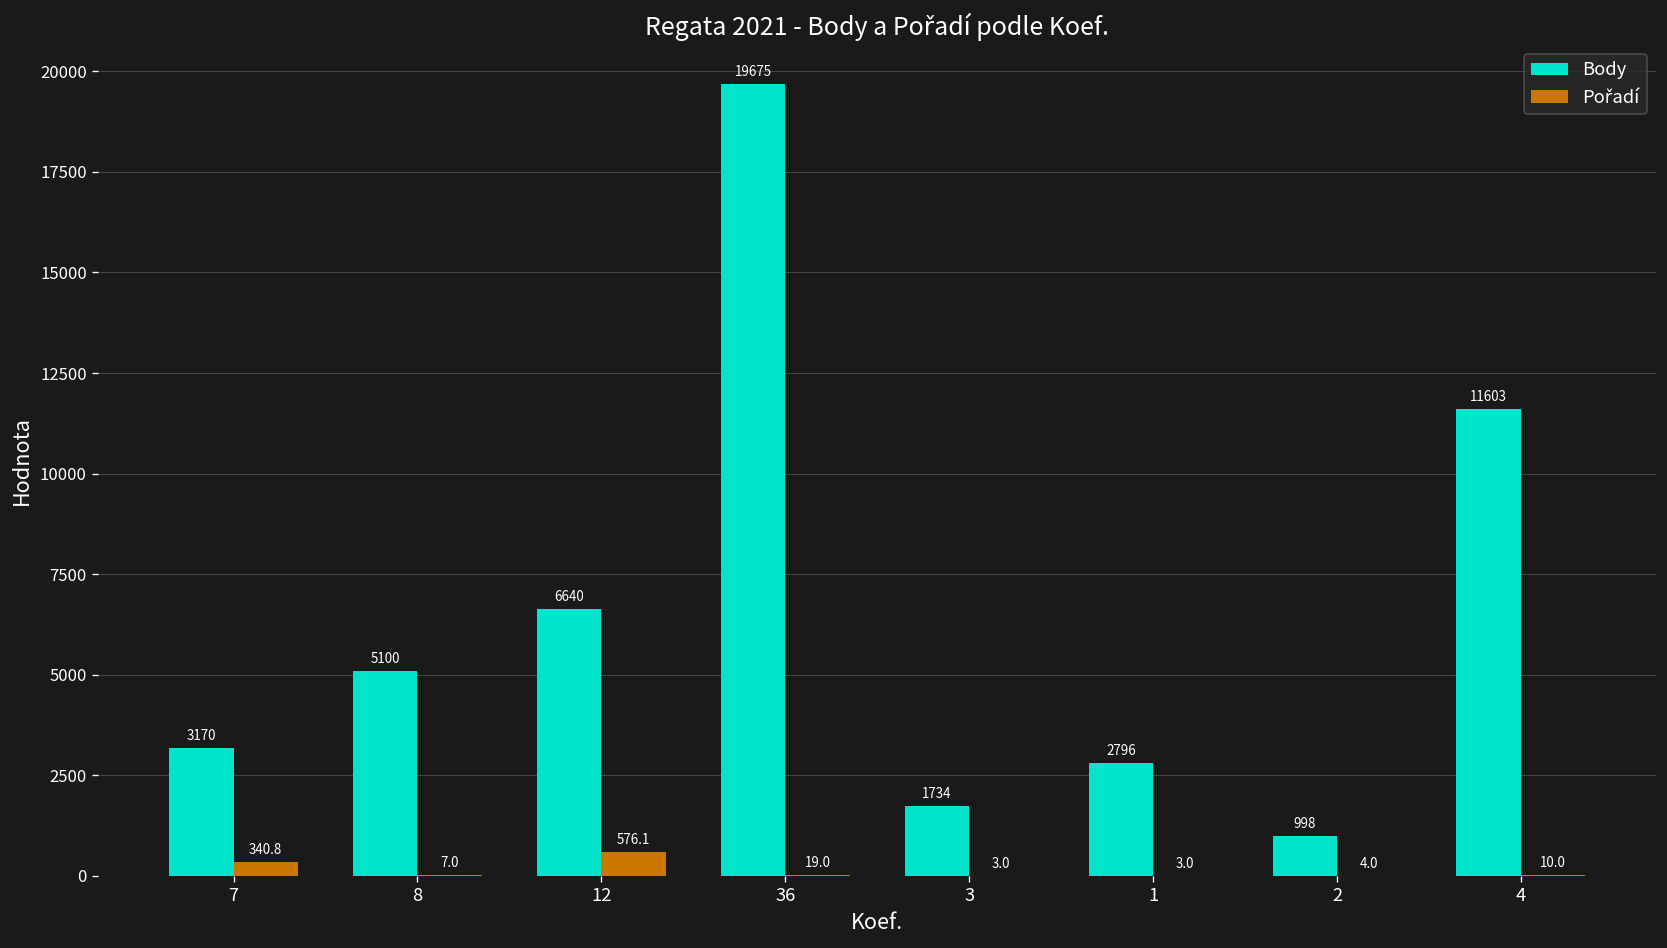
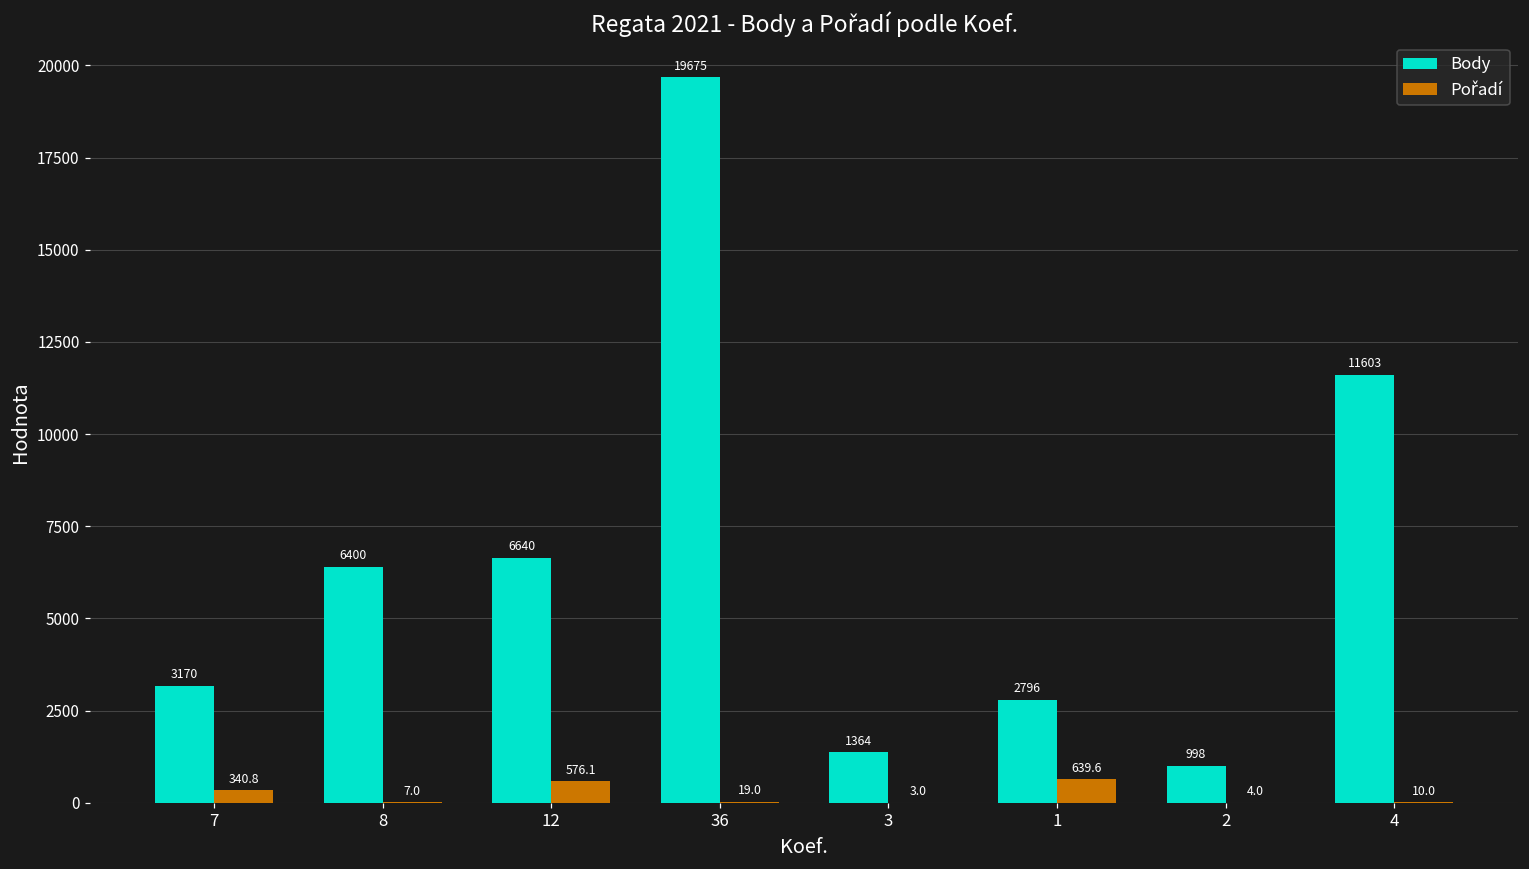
  {
    "Body": {
      "7": 3170,
-     "8": 5100,
+     "8": 6400,
      "12": 6640,
      "36": 19675,
-     "3": 1734,
+     "3": 1364,
      "1": 2796,
      "2": 998,
      "4": 11603
    },
    "Pořadí": {
      "7": 340.8,
      "8": 7.0,
      "12": 576.1,
      "36": 19.0,
      "3": 3.0,
-     "1": 3.0,
+     "1": 639.6,
      "2": 4.0,
      "4": 10.0
    }
  }
